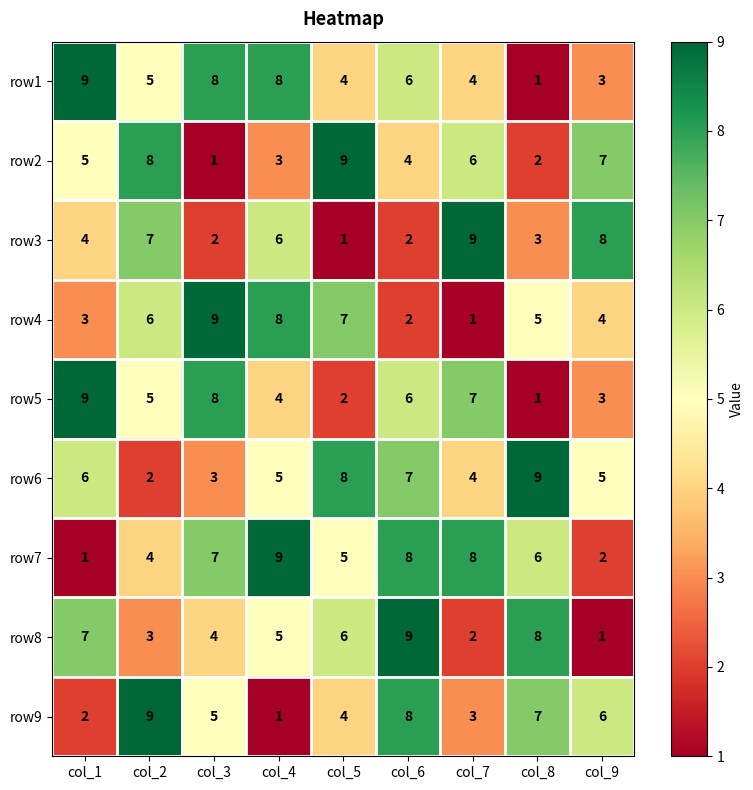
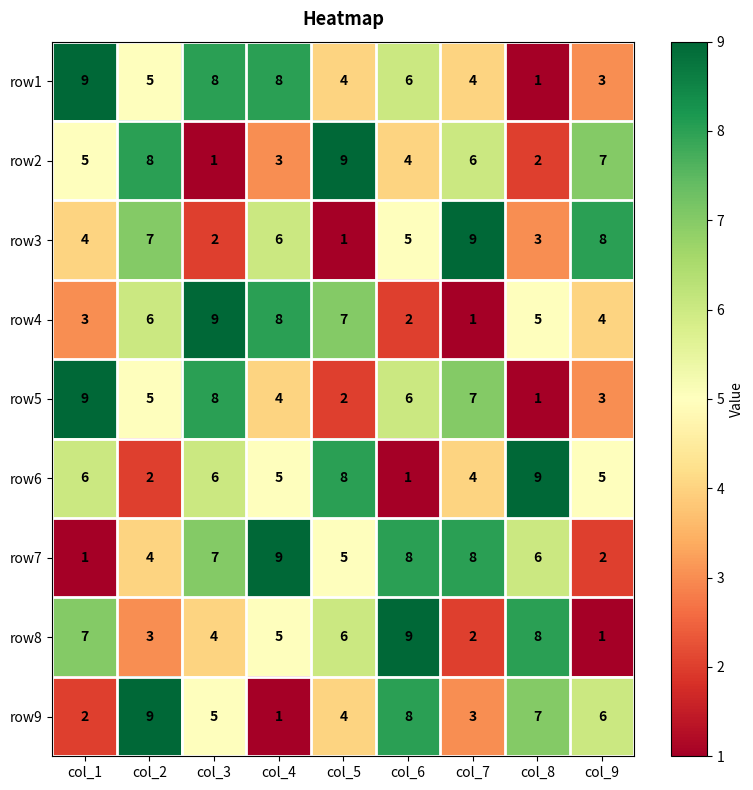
  {
    "row1": {
      "col_1": 9,
      "col_2": 5,
      "col_3": 8,
      "col_4": 8,
      "col_5": 4,
      "col_6": 6,
      "col_7": 4,
      "col_8": 1,
      "col_9": 3
    },
    "row2": {
      "col_1": 5,
      "col_2": 8,
      "col_3": 1,
      "col_4": 3,
      "col_5": 9,
      "col_6": 4,
      "col_7": 6,
      "col_8": 2,
      "col_9": 7
    },
    "row3": {
      "col_1": 4,
      "col_2": 7,
      "col_3": 2,
      "col_4": 6,
      "col_5": 1,
-     "col_6": 2,
+     "col_6": 5,
      "col_7": 9,
      "col_8": 3,
      "col_9": 8
    },
    "row4": {
      "col_1": 3,
      "col_2": 6,
      "col_3": 9,
      "col_4": 8,
      "col_5": 7,
      "col_6": 2,
      "col_7": 1,
      "col_8": 5,
      "col_9": 4
    },
    "row5": {
      "col_1": 9,
      "col_2": 5,
      "col_3": 8,
      "col_4": 4,
      "col_5": 2,
      "col_6": 6,
      "col_7": 7,
      "col_8": 1,
      "col_9": 3
    },
    "row6": {
      "col_1": 6,
      "col_2": 2,
-     "col_3": 3,
+     "col_3": 6,
      "col_4": 5,
      "col_5": 8,
-     "col_6": 7,
+     "col_6": 1,
      "col_7": 4,
      "col_8": 9,
      "col_9": 5
    },
    "row7": {
      "col_1": 1,
      "col_2": 4,
      "col_3": 7,
      "col_4": 9,
      "col_5": 5,
      "col_6": 8,
      "col_7": 8,
      "col_8": 6,
      "col_9": 2
    },
    "row8": {
      "col_1": 7,
      "col_2": 3,
      "col_3": 4,
      "col_4": 5,
      "col_5": 6,
      "col_6": 9,
      "col_7": 2,
      "col_8": 8,
      "col_9": 1
    },
    "row9": {
      "col_1": 2,
      "col_2": 9,
      "col_3": 5,
      "col_4": 1,
      "col_5": 4,
      "col_6": 8,
      "col_7": 3,
      "col_8": 7,
      "col_9": 6
    }
  }
